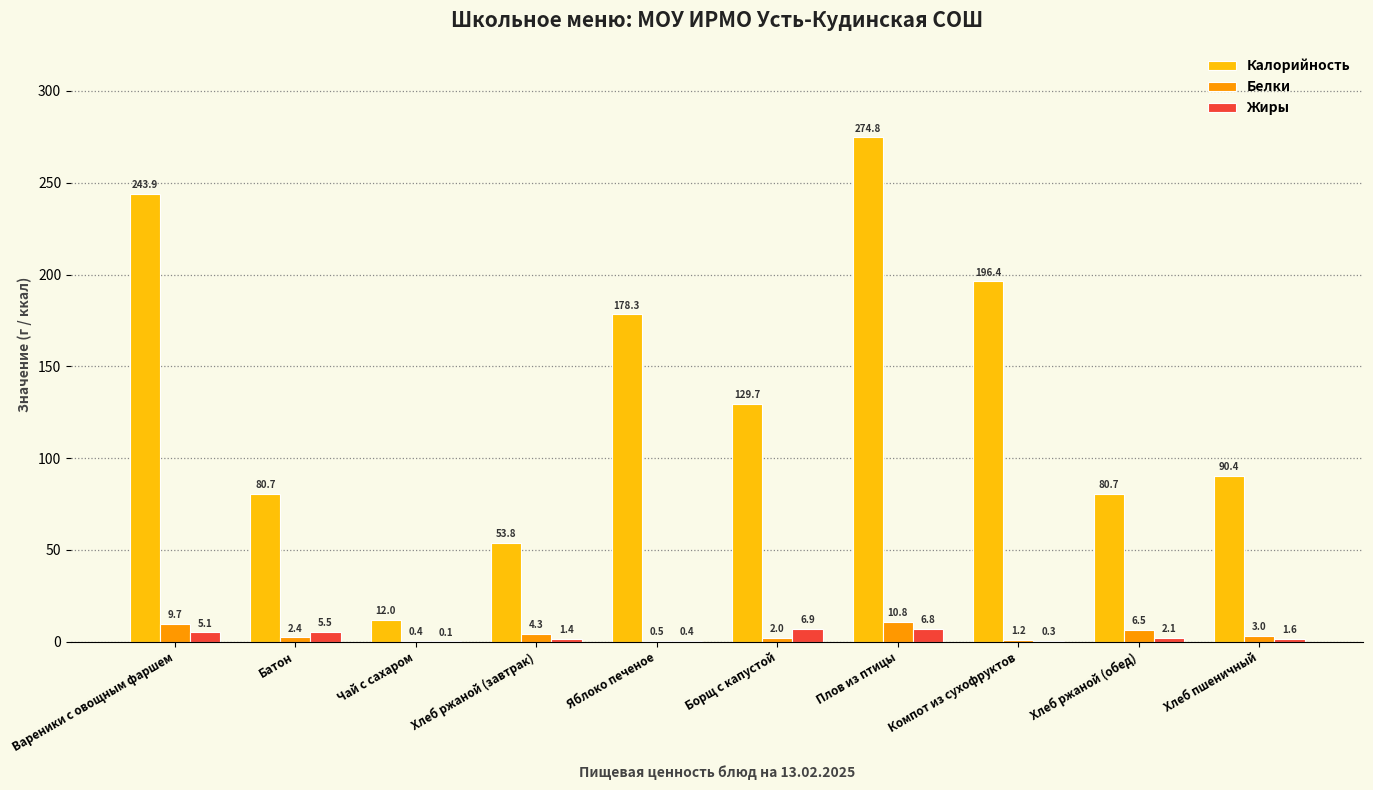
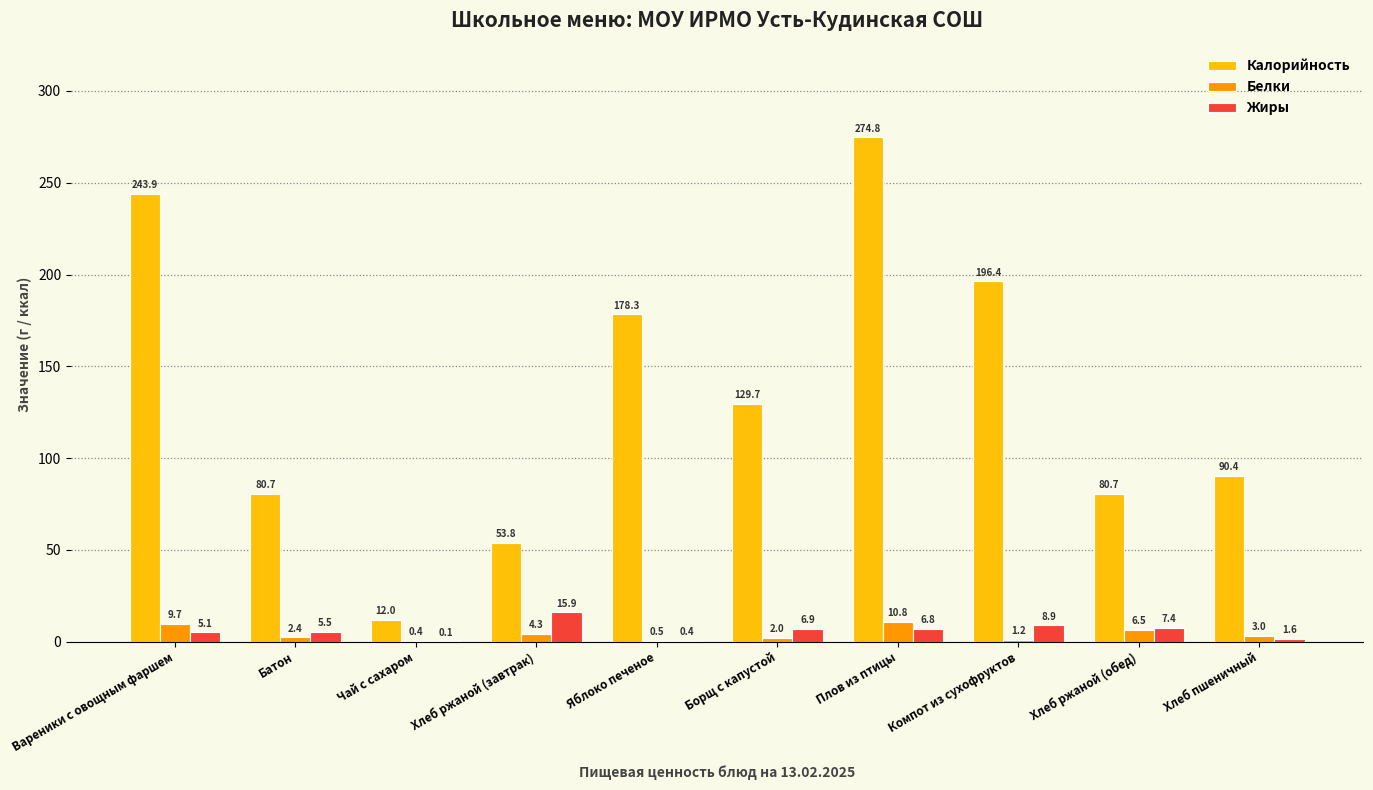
  {
    "Жиры": {
      "Вареники с овощным фаршем": 5.1,
      "Батон": 5.5,
      "Чай с сахаром": 0.1,
-     "Хлеб ржаной (завтрак)": 1.4,
+     "Хлеб ржаной (завтрак)": 15.9,
      "Яблоко печеное": 0.4,
      "Борщ с капустой": 6.9,
      "Плов из птицы": 6.8,
-     "Компот из сухофруктов": 0.3,
-     "Хлеб ржаной (обед)": 2.1,
+     "Компот из сухофруктов": 8.9,
+     "Хлеб ржаной (обед)": 7.4,
      "Хлеб пшеничный": 1.6
    }
  }
